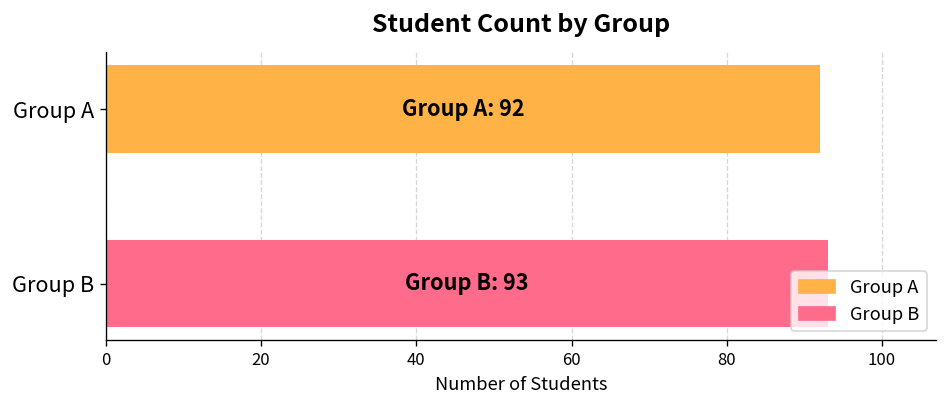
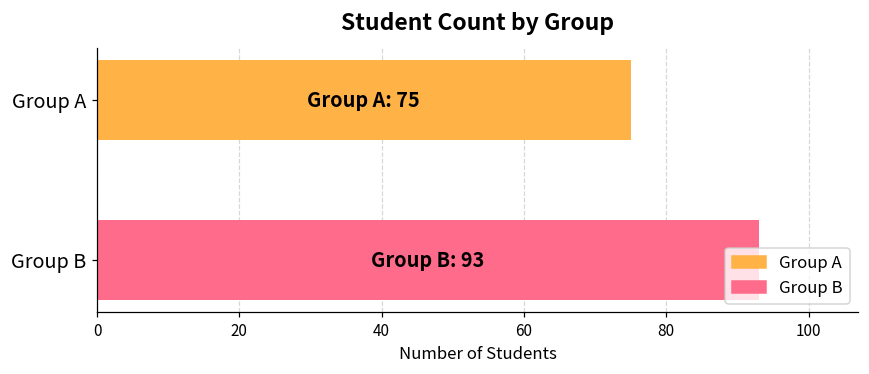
  {
-   "Group A": 92
+   "Group A": 75
  }
